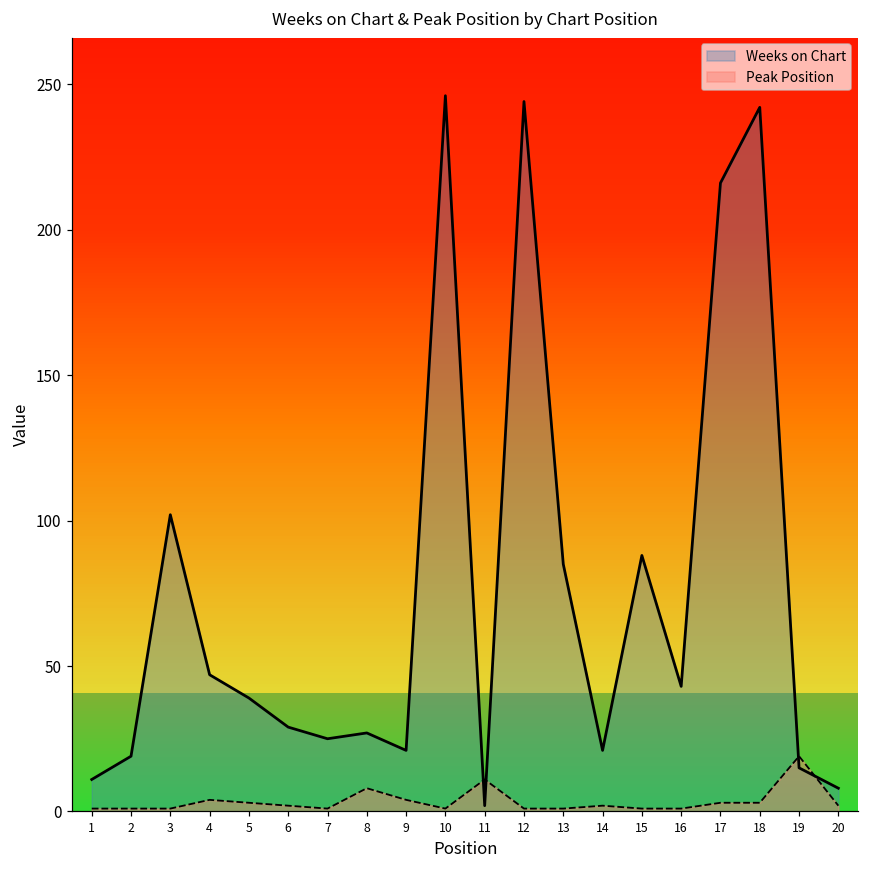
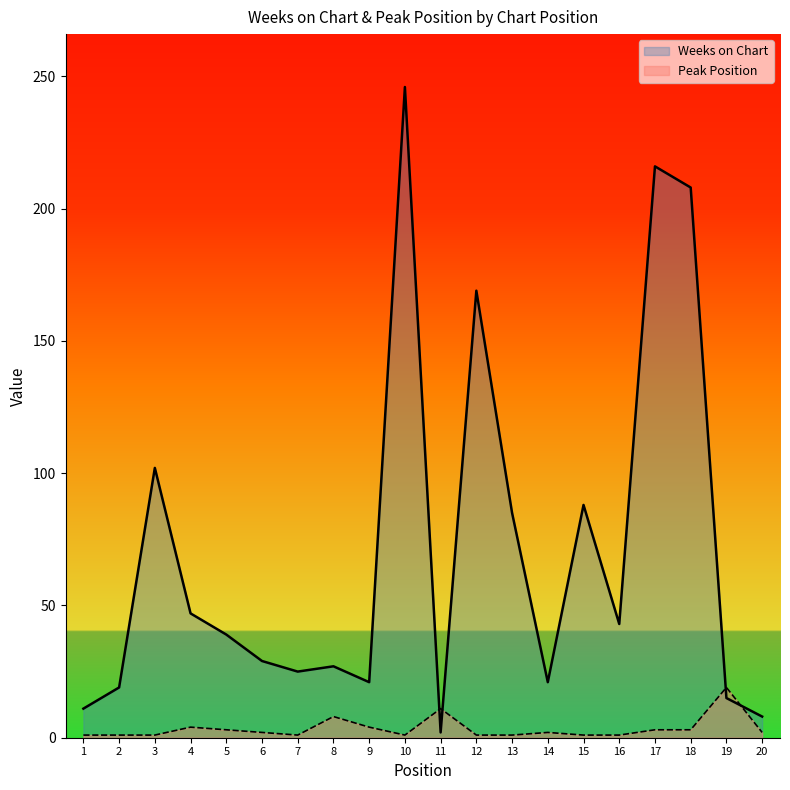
  {
    "Weeks on Chart": {
      "1": 11,
      "2": 19,
      "3": 102,
      "4": 47,
      "5": 39,
      "6": 29,
      "7": 25,
      "8": 27,
      "9": 21,
      "10": 246,
      "11": 2,
-     "12": 244,
+     "12": 169,
      "13": 85,
      "14": 21,
      "15": 88,
      "16": 43,
      "17": 216,
-     "18": 242,
+     "18": 208,
      "19": 15,
      "20": 8
    },
    "Peak Position": {
      "1": 1,
      "2": 1,
      "3": 1,
      "4": 4,
      "5": 3,
      "6": 2,
      "7": 1,
      "8": 8,
      "9": 4,
      "10": 1,
      "11": 11,
      "12": 1,
      "13": 1,
      "14": 2,
      "15": 1,
      "16": 1,
      "17": 3,
      "18": 3,
      "19": 19,
      "20": 2
    }
  }
